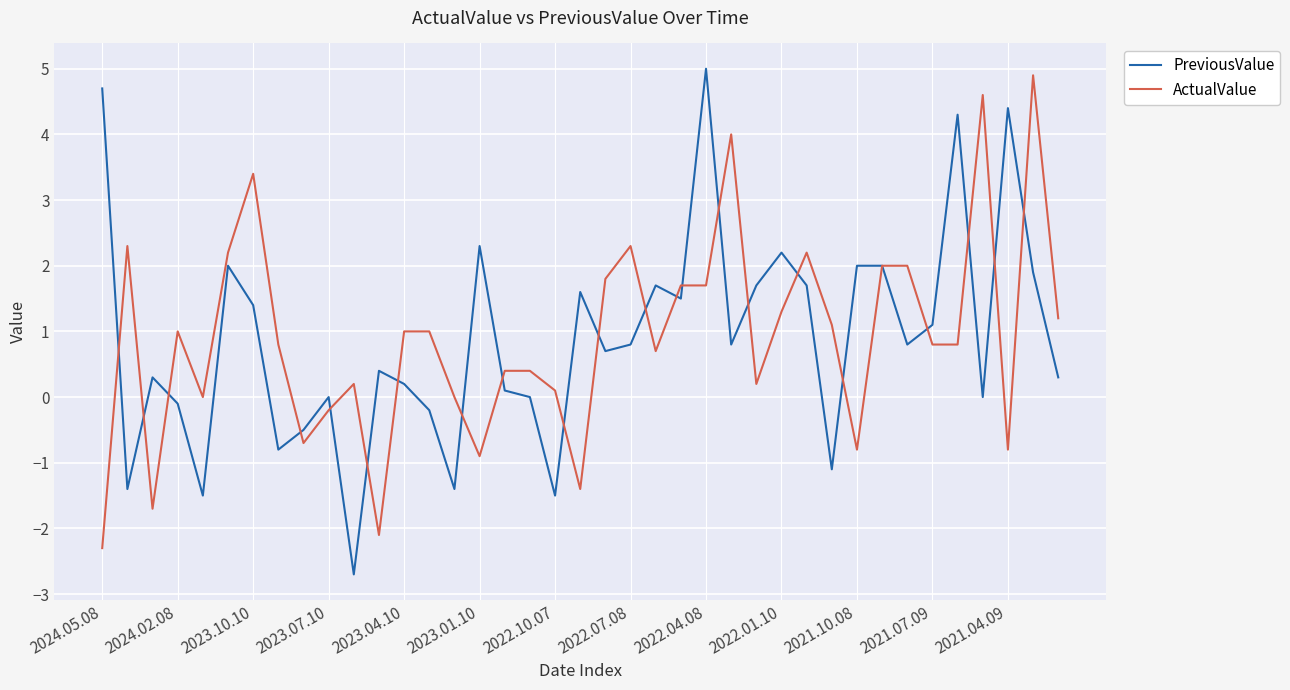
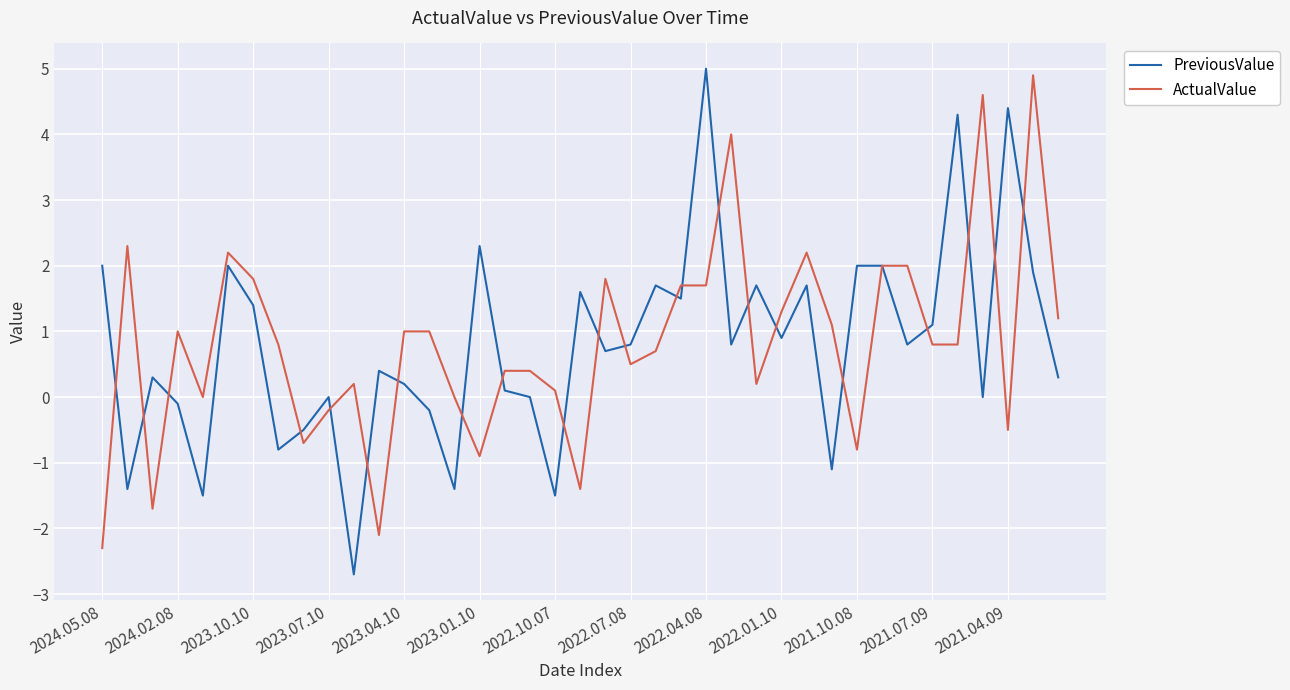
  {
    "PreviousValue": {
-     "2024.05.08": 4.7,
+     "2024.05.08": 2.0,
      "2024.02.08": -0.1,
      "2023.10.10": 1.4,
      "2023.07.10": 0.0,
      "2023.04.10": 0.2,
      "2023.01.10": 2.3,
      "2022.10.07": -1.5,
      "2022.07.08": 0.8,
      "2022.04.08": 5.0,
-     "2022.01.10": 2.2,
+     "2022.01.10": 0.9,
      "2021.10.08": 2.0,
      "2021.07.09": 1.1,
      "2021.04.09": 4.4
    },
    "ActualValue": {
      "2024.05.08": -2.3,
      "2024.02.08": 1.0,
-     "2023.10.10": 3.4,
+     "2023.10.10": 1.8,
      "2023.07.10": -0.2,
      "2023.04.10": 1.0,
      "2023.01.10": -0.9,
      "2022.10.07": 0.1,
-     "2022.07.08": 2.3,
+     "2022.07.08": 0.5,
      "2022.04.08": 1.7,
      "2022.01.10": 1.3,
      "2021.10.08": -0.8,
      "2021.07.09": 0.8,
-     "2021.04.09": -0.8
+     "2021.04.09": -0.5
    }
  }
